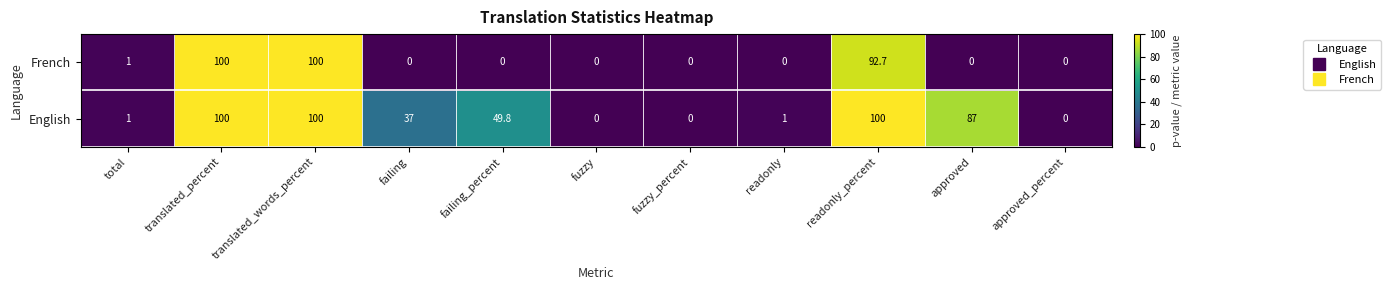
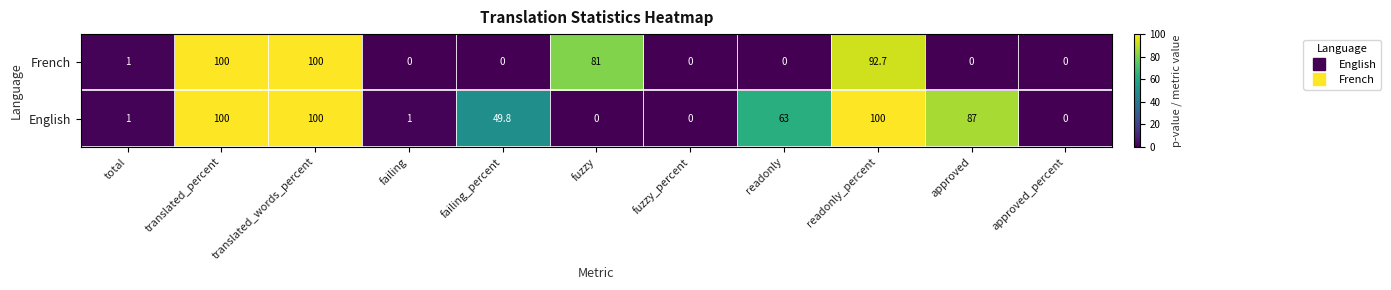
  {
    "French": {
      "total": 1,
      "translated_percent": 100,
      "translated_words_percent": 100,
      "failing": 0,
      "failing_percent": 0,
-     "fuzzy": 0,
+     "fuzzy": 81,
      "fuzzy_percent": 0,
      "readonly": 0,
      "readonly_percent": 92.7,
      "approved": 0,
      "approved_percent": 0
    },
    "English": {
      "total": 1,
      "translated_percent": 100,
      "translated_words_percent": 100,
-     "failing": 37,
+     "failing": 1,
      "failing_percent": 49.8,
      "fuzzy": 0,
      "fuzzy_percent": 0,
-     "readonly": 1,
+     "readonly": 63,
      "readonly_percent": 100,
      "approved": 87,
      "approved_percent": 0
    }
  }
